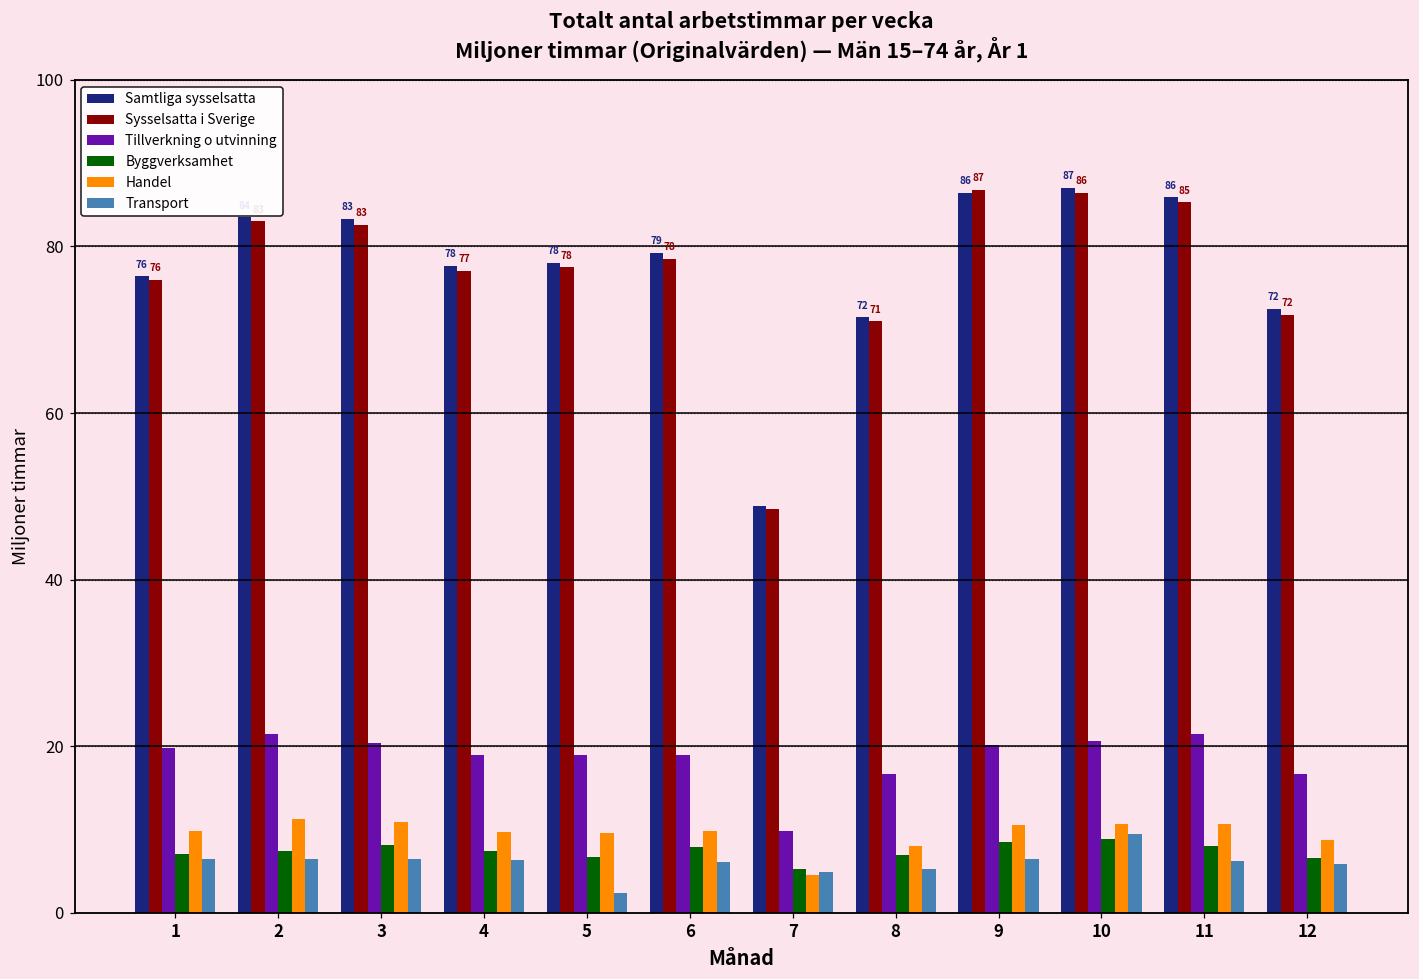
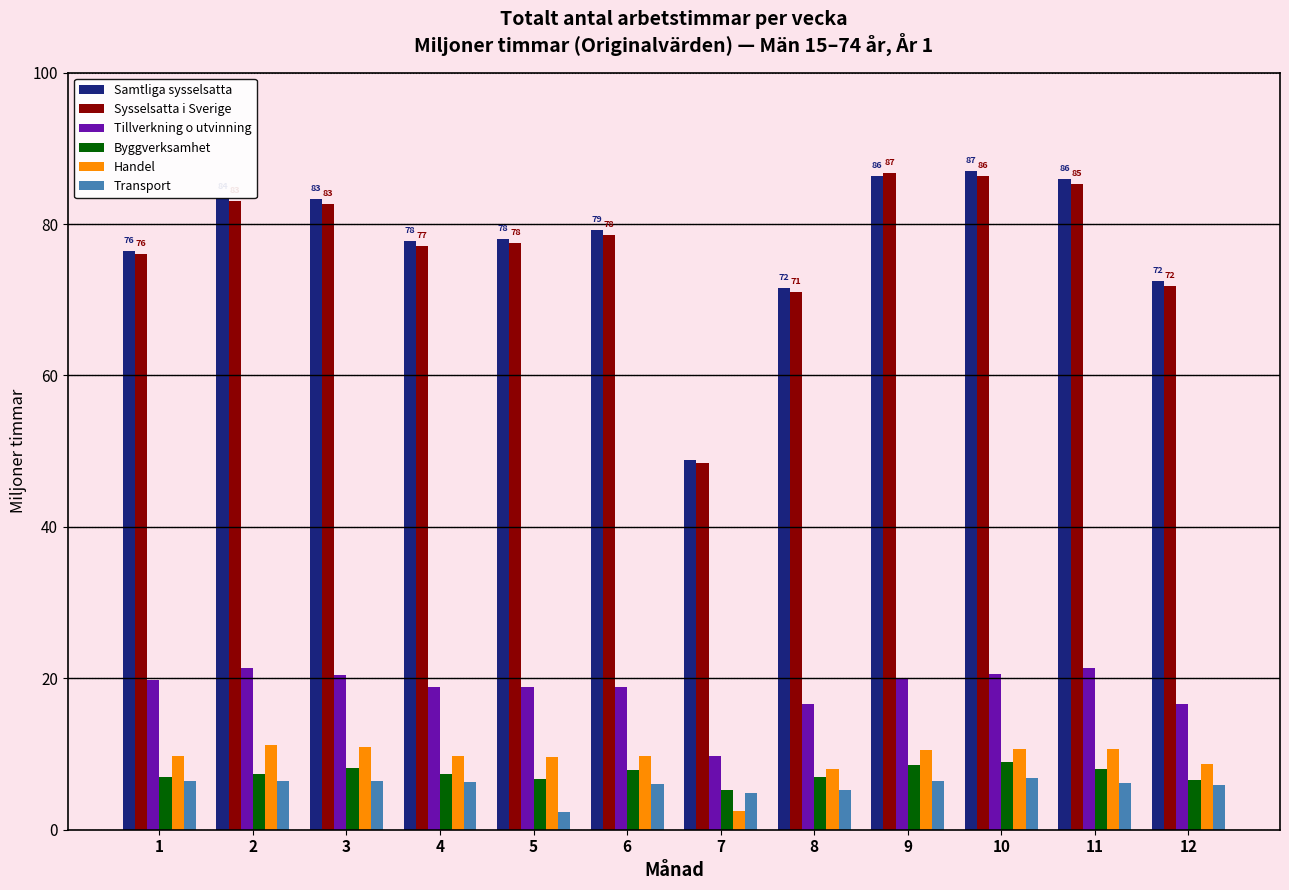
  {
    "Samtliga sysselsatta": {
      "1": 76,
      "3": 83,
      "4": 78,
      "5": 78,
      "6": 79,
      "8": 72,
      "9": 86,
      "10": 87,
      "11": 86,
      "12": 72
    },
    "Sysselsatta i Sverige": {
      "1": 76,
      "3": 83,
      "4": 77,
      "5": 78,
      "6": 78,
      "8": 71,
      "9": 87,
      "10": 86,
      "11": 85,
      "12": 72
    },
    "Tillverkning o utvinning": {
      "1": 20,
      "2": 21,
      "3": 20,
      "4": 19,
      "5": 19,
      "6": 19,
      "7": 10,
      "8": 17,
      "9": 20,
      "10": 21,
      "11": 21,
      "12": 17
    },
    "Byggverksamhet": {
      "1": 7,
      "2": 7,
      "3": 8,
      "4": 7,
      "5": 7,
      "6": 8,
      "7": 5,
      "8": 7,
      "9": 9,
      "10": 9,
      "11": 8,
      "12": 7
    },
    "Handel": {
      "1": 10,
      "2": 11,
      "3": 11,
      "4": 10,
      "5": 10,
      "6": 10,
-     "7": 5,
+     "7": 3,
      "8": 8,
      "9": 11,
      "10": 11,
      "11": 11,
      "12": 9
    },
    "Transport": {
      "1": 6,
      "2": 6,
      "3": 7,
      "4": 6,
      "5": 2,
      "6": 6,
      "7": 5,
      "8": 5,
      "9": 6,
-     "10": 9,
+     "10": 7,
      "11": 6,
      "12": 6
    }
  }
